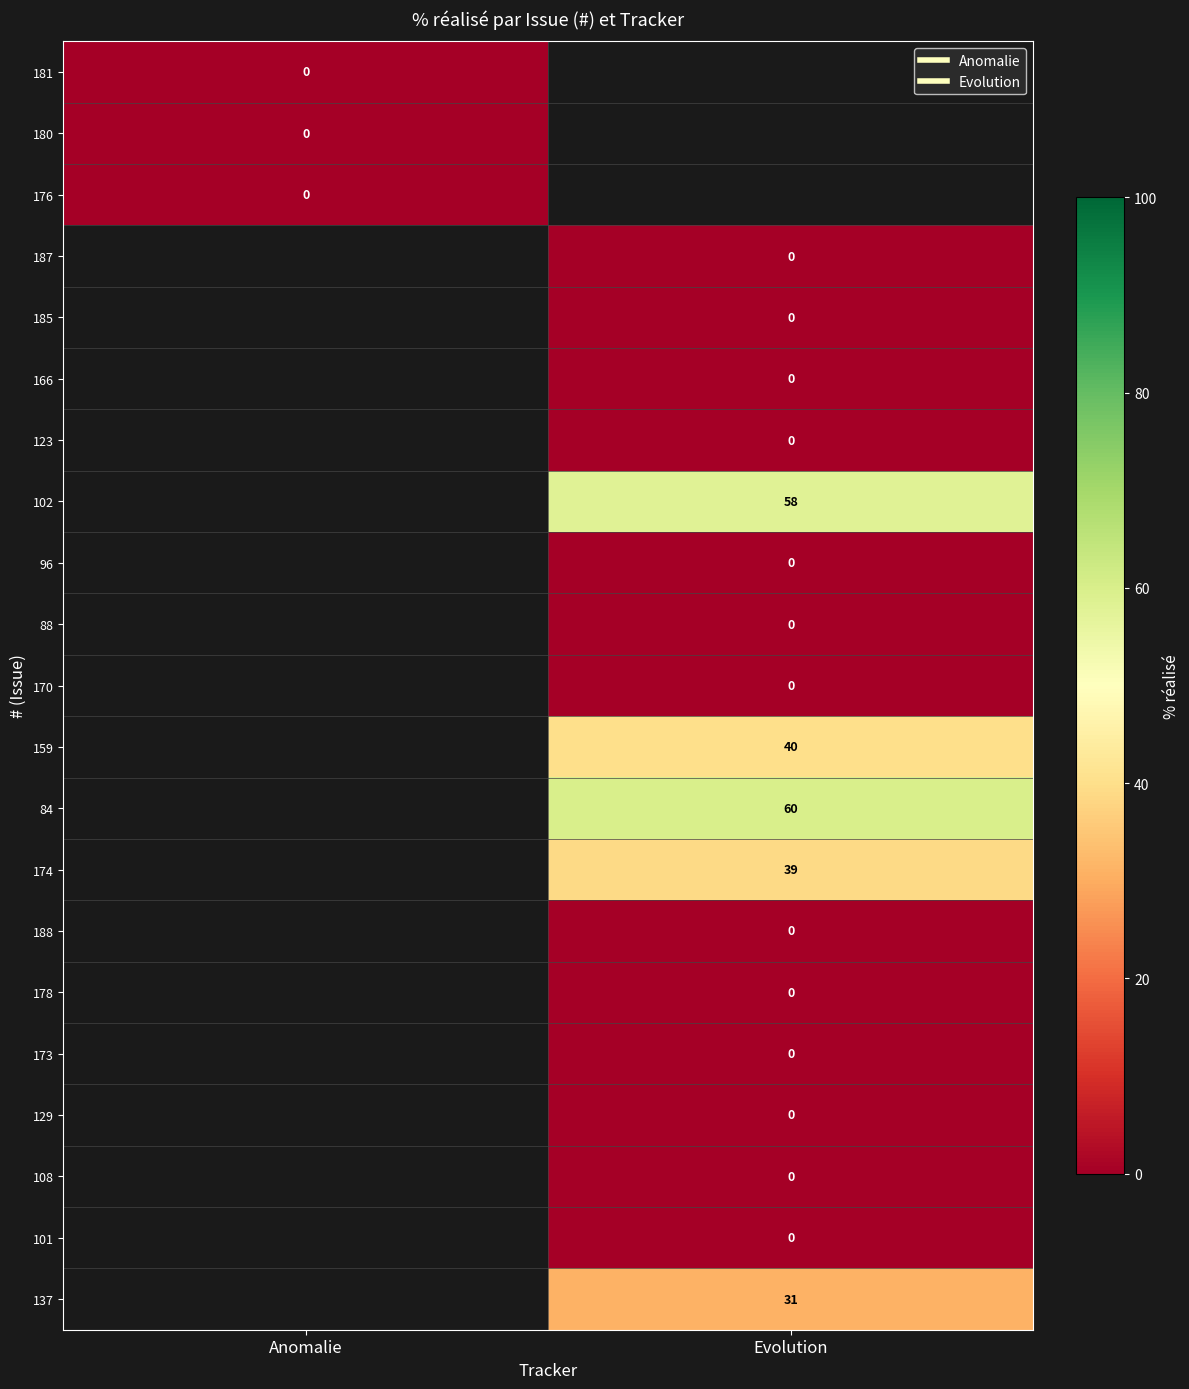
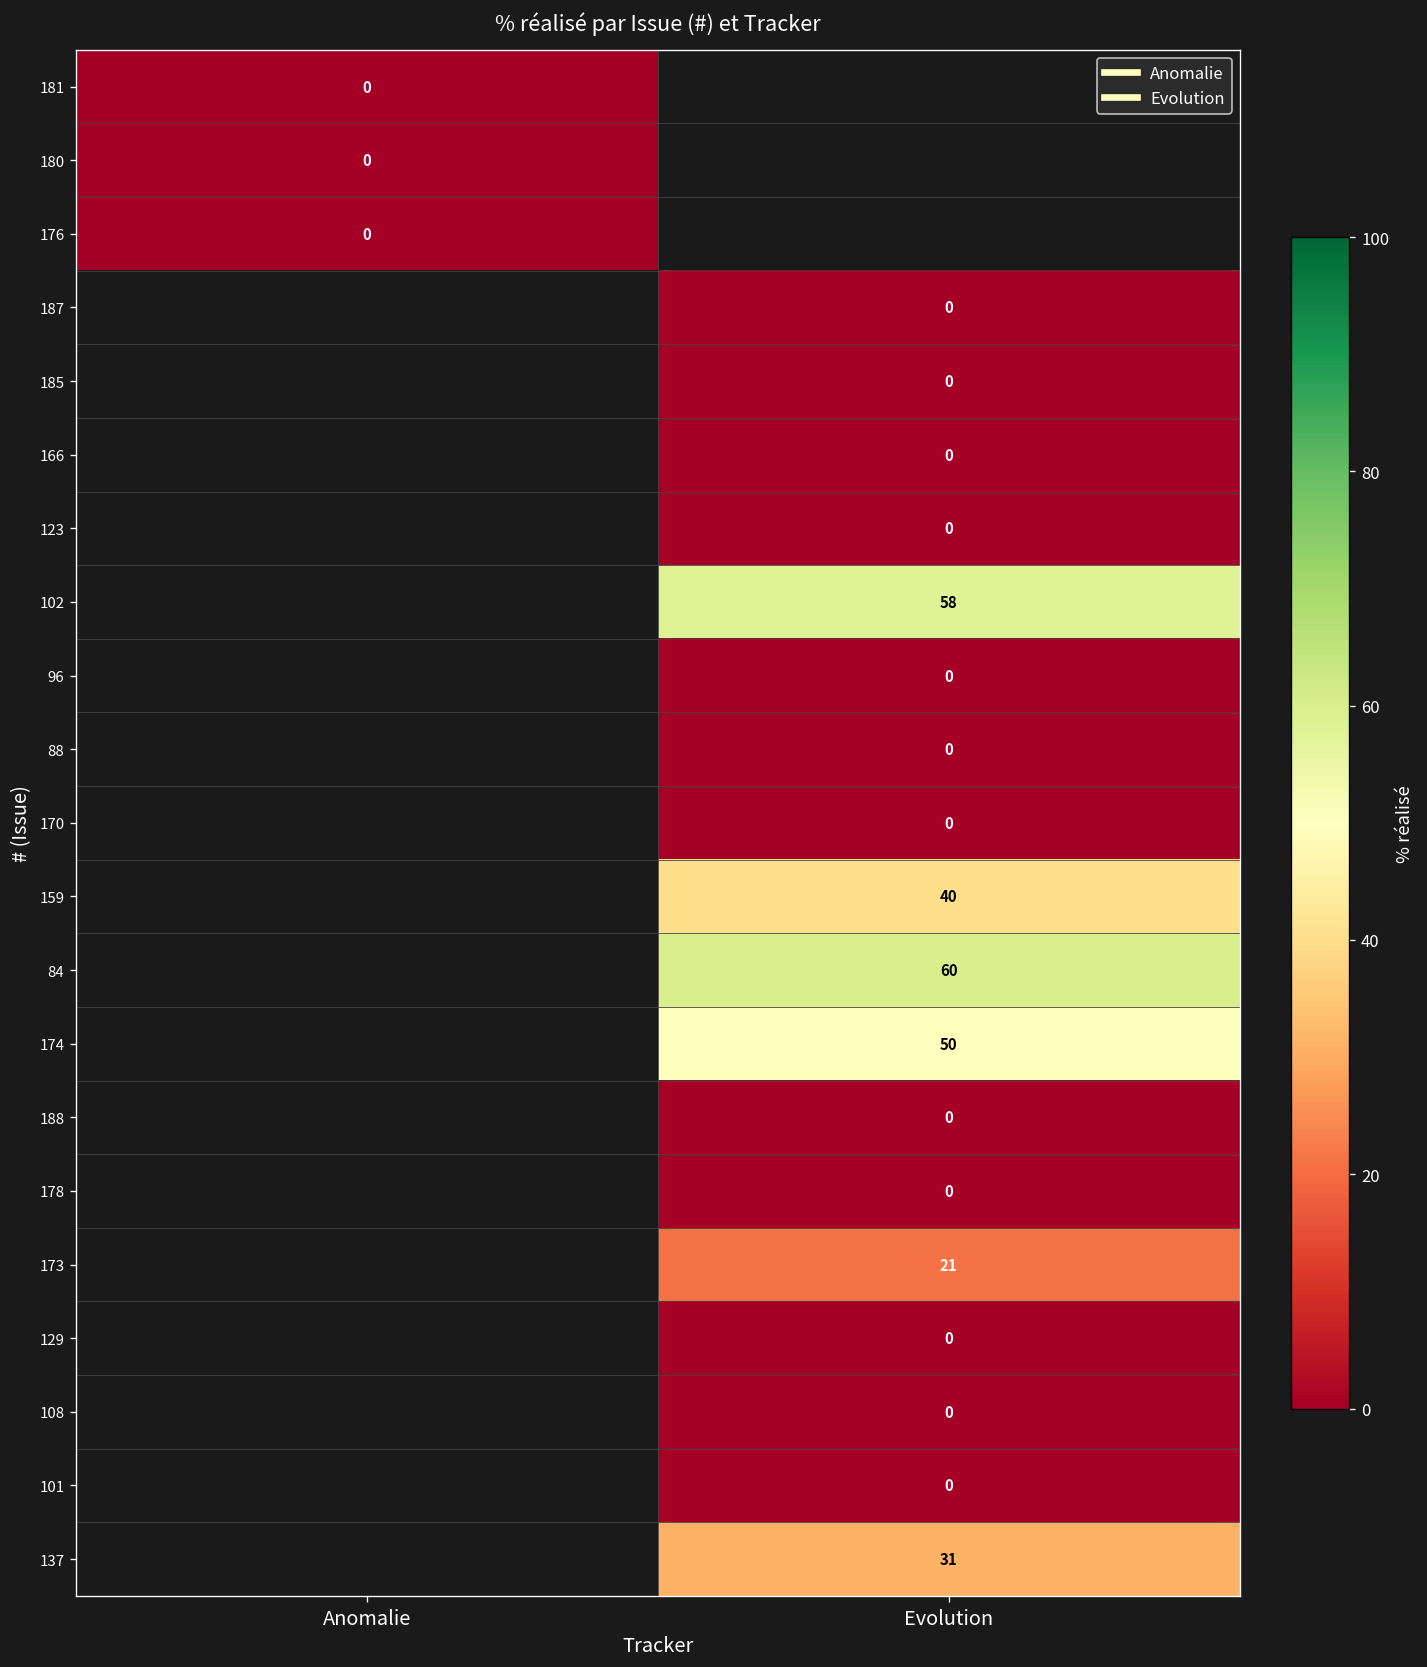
  {
    "181": {
      "Anomalie": 0
    },
    "180": {
      "Anomalie": 0
    },
    "176": {
      "Anomalie": 0
    },
    "187": {
      "Evolution": 0
    },
    "185": {
      "Evolution": 0
    },
    "166": {
      "Evolution": 0
    },
    "123": {
      "Evolution": 0
    },
    "102": {
      "Evolution": 58
    },
    "96": {
      "Evolution": 0
    },
    "88": {
      "Evolution": 0
    },
    "170": {
      "Evolution": 0
    },
    "159": {
      "Evolution": 40
    },
    "84": {
      "Evolution": 60
    },
    "174": {
-     "Evolution": 39
+     "Evolution": 50
    },
    "188": {
      "Evolution": 0
    },
    "178": {
      "Evolution": 0
    },
    "173": {
-     "Evolution": 0
+     "Evolution": 21
    },
    "129": {
      "Evolution": 0
    },
    "108": {
      "Evolution": 0
    },
    "101": {
      "Evolution": 0
    },
    "137": {
      "Evolution": 31
    }
  }
